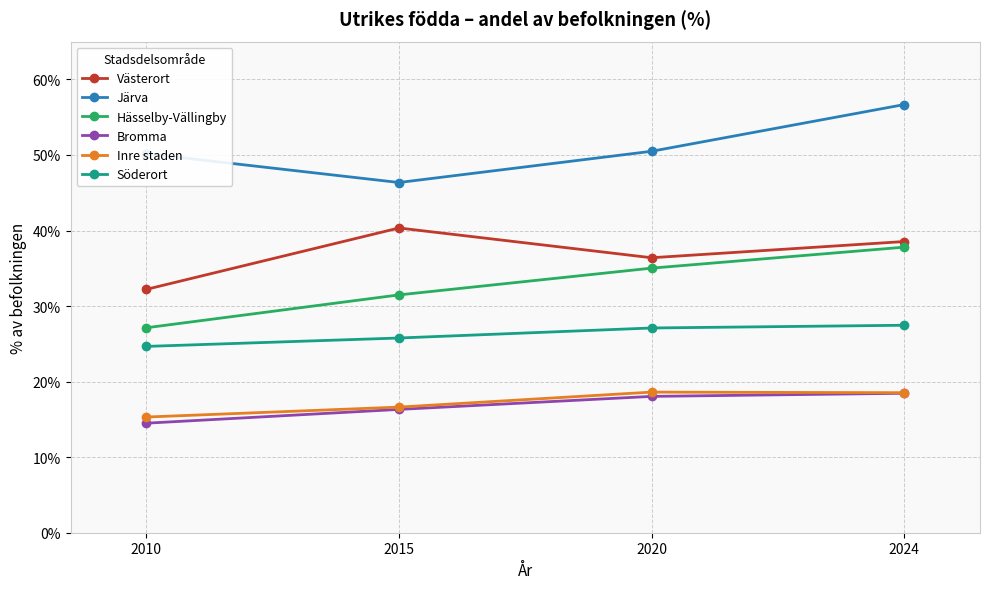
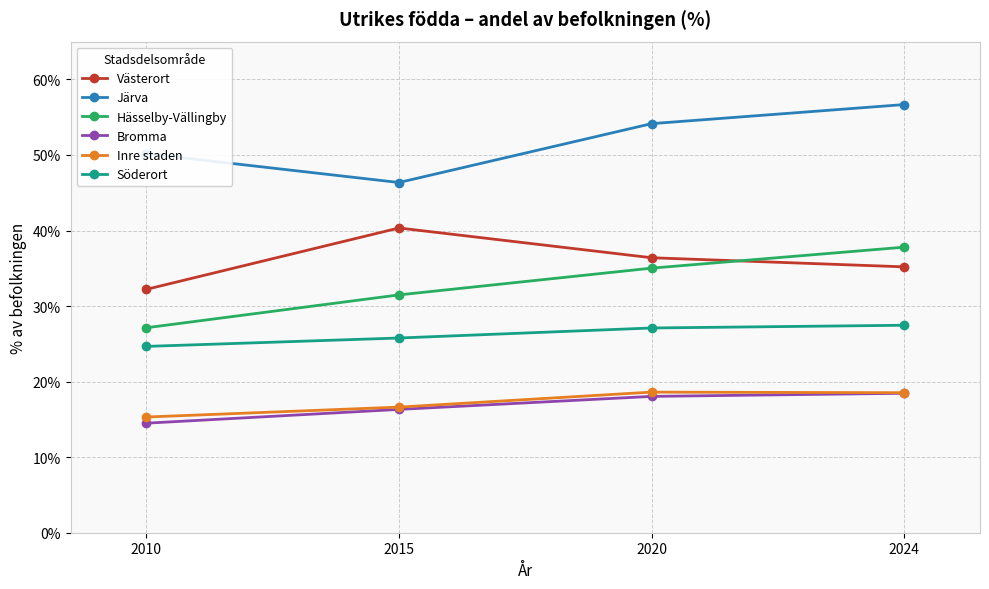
  {
    "Västerort": {
      "2010": "32%",
      "2015": "40%",
      "2020": "36%",
-     "2024": "39%"
+     "2024": "35%"
    },
    "Järva": {
      "2015": "46%",
-     "2020": "50%",
+     "2020": "54%",
      "2024": "57%"
    },
    "Bromma": {
      "2010": "14%",
      "2020": "18%"
    },
    "Inre staden": {
      "2010": "15%",
      "2020": "19%"
    }
  }
